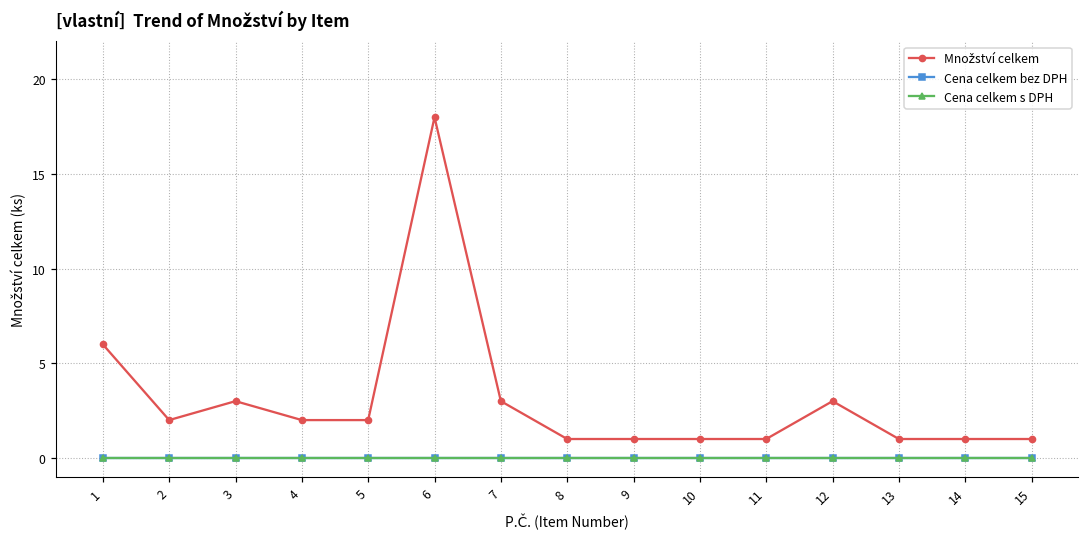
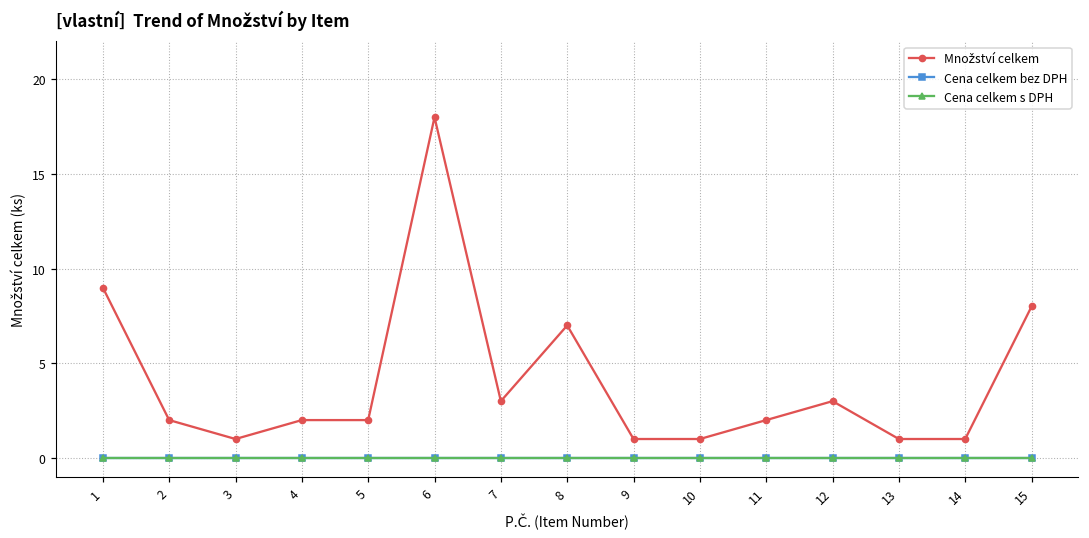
  {
    "Množství celkem": {
-     "1": 6,
+     "1": 9,
      "2": 2,
-     "3": 3,
+     "3": 1,
      "4": 2,
      "5": 2,
      "6": 18,
      "7": 3,
-     "8": 1,
+     "8": 7,
      "9": 1,
      "10": 1,
-     "11": 1,
+     "11": 2,
      "12": 3,
      "13": 1,
      "14": 1,
-     "15": 1
+     "15": 8
    },
    "Cena celkem s DPH": {
      "1": 0,
      "2": 0,
      "3": 0,
      "4": 0,
      "5": 0,
      "6": 0,
      "7": 0,
      "8": 0,
      "9": 0,
      "10": 0,
      "11": 0,
      "12": 0,
      "13": 0,
      "14": 0,
      "15": 0
    }
  }
